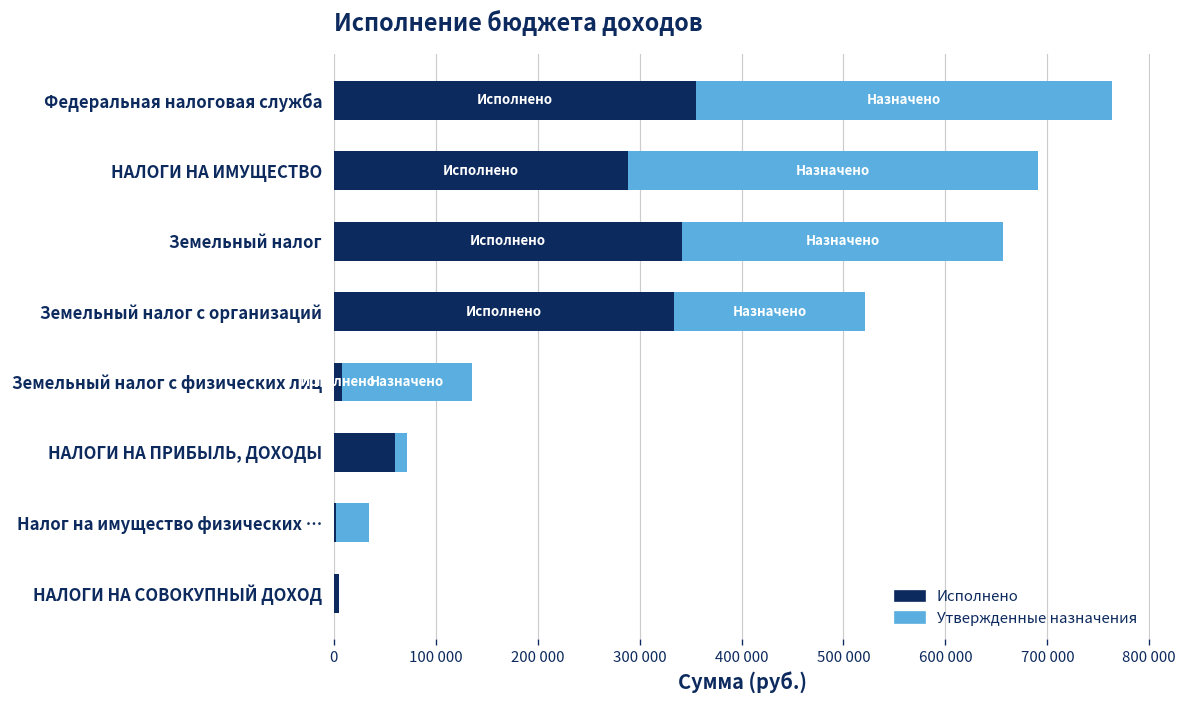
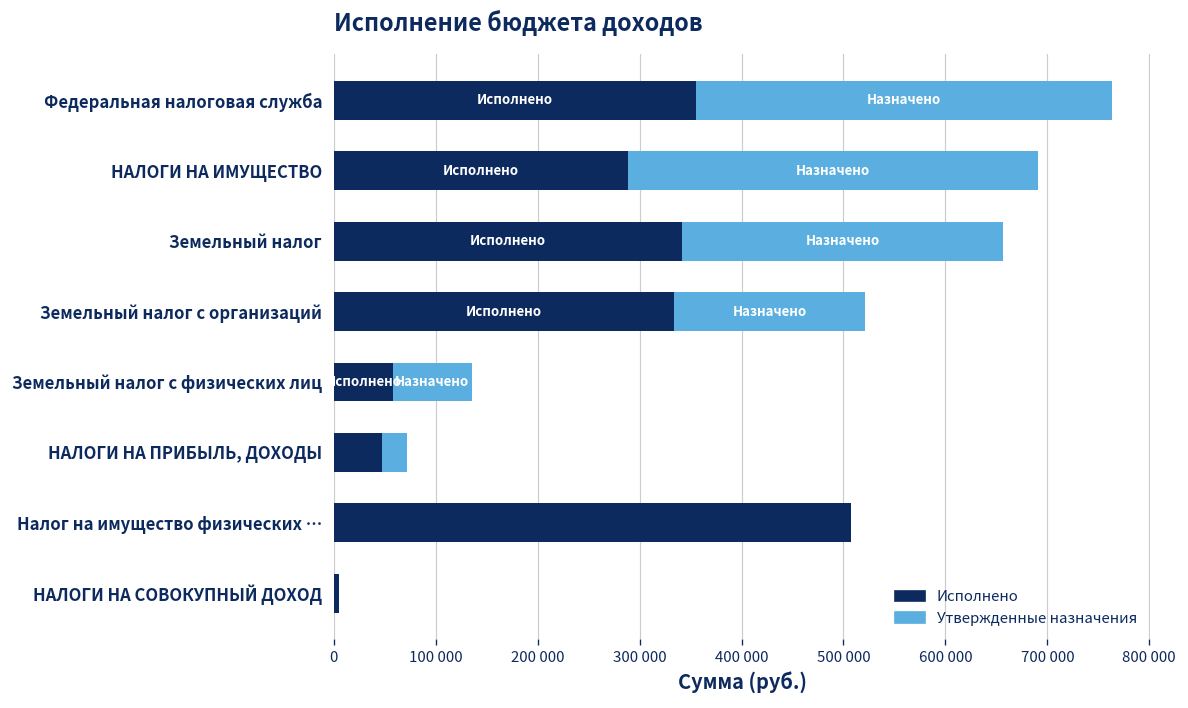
  {
    "Исполнено": {
-     "Земельный налог с физических лиц": 10000,
-     "НАЛОГИ НА ПРИБЫЛЬ, ДОХОДЫ": 60000,
-     "Налог на имущество физических …": 0,
+     "Земельный налог с физических лиц": 60000,
+     "НАЛОГИ НА ПРИБЫЛЬ, ДОХОДЫ": 50000,
+     "Налог на имущество физических …": 510000,
      "НАЛОГИ НА СОВОКУПНЫЙ ДОХОД": 10000
    }
  }
